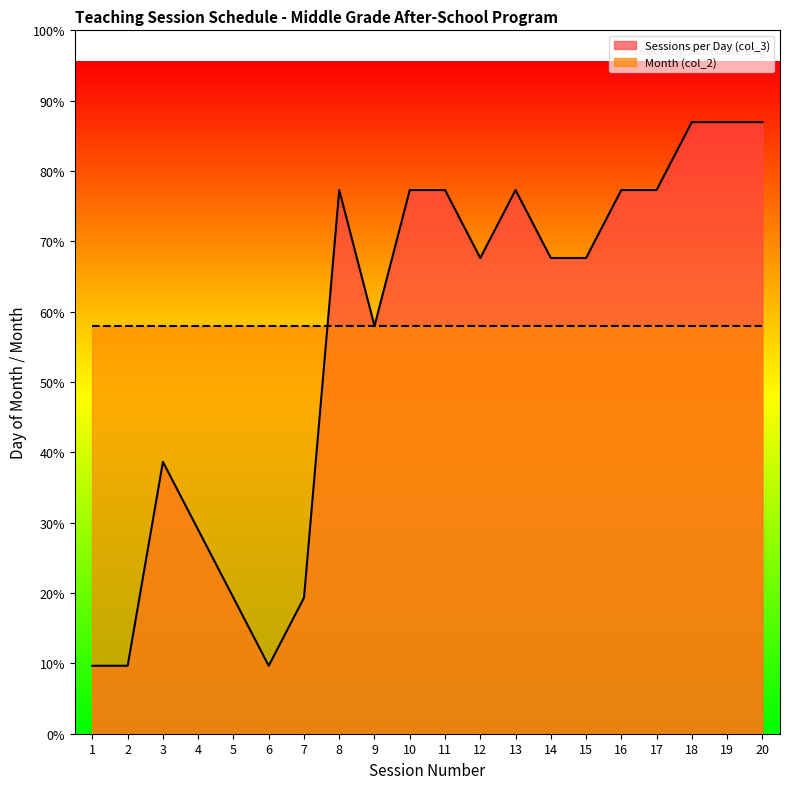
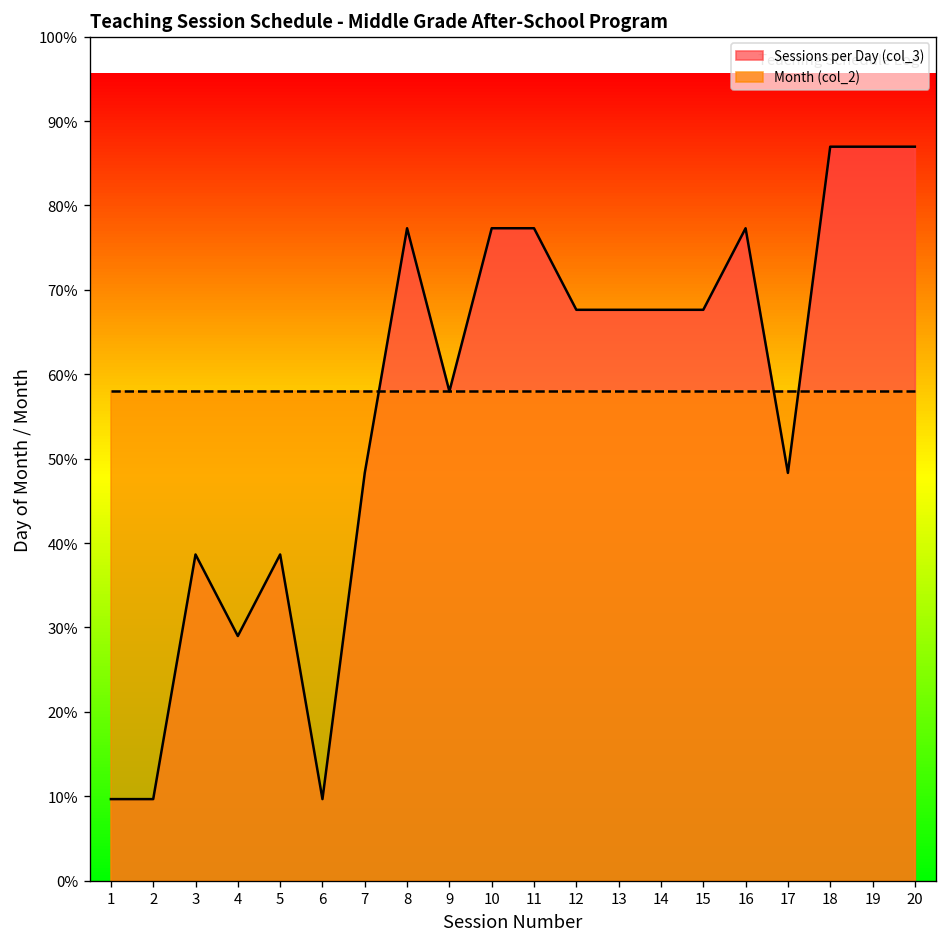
  {
    "Sessions per Day (col_3)": {
      "1": "10%",
      "2": "10%",
      "3": "39%",
      "4": "29%",
-     "5": "19%",
+     "5": "39%",
      "6": "10%",
-     "7": "19%",
+     "7": "48%",
      "8": "77%",
      "10": "77%",
      "11": "77%",
      "12": "68%",
-     "13": "77%",
+     "13": "68%",
      "14": "68%",
      "15": "68%",
      "16": "77%",
-     "17": "77%",
+     "17": "48%",
      "18": "87%",
      "19": "87%",
      "20": "87%"
    },
    "Month (col_2)": {
      "1": "58%",
      "2": "58%",
      "3": "58%",
      "4": "58%",
      "5": "58%",
      "6": "58%",
      "7": "58%",
      "8": "58%",
      "10": "58%",
      "11": "58%",
      "12": "58%",
      "13": "58%",
      "14": "58%",
      "15": "58%",
      "16": "58%",
      "17": "58%",
      "18": "58%",
      "19": "58%",
      "20": "58%"
    }
  }
